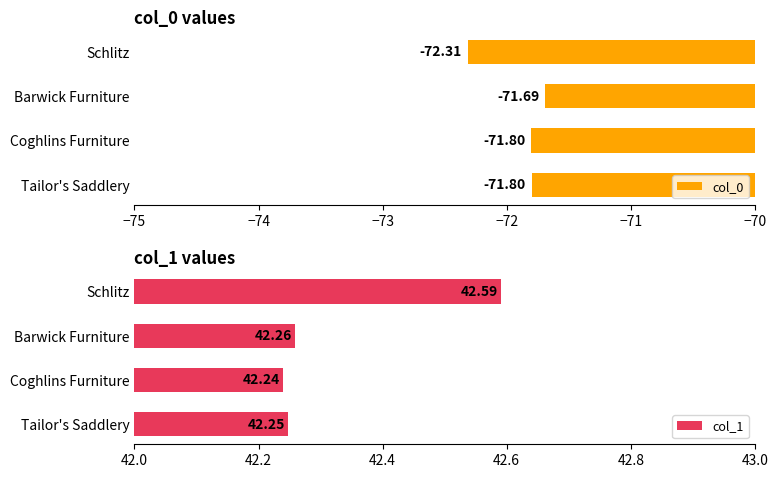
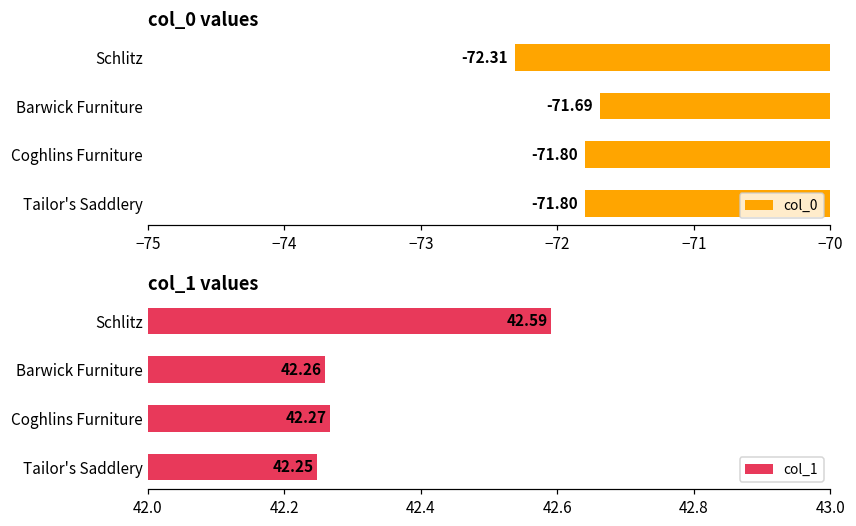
  {
    "col_0 values": {
      "Schlitz": -72.31,
      "Barwick Furniture": -71.69,
      "Coghlins Furniture": -71.80,
      "Tailor's Saddlery": -71.80
    },
    "col_1 values": {
      "Schlitz": 42.59,
      "Barwick Furniture": 42.26,
-     "Coghlins Furniture": 42.24,
+     "Coghlins Furniture": 42.27,
      "Tailor's Saddlery": 42.25
    }
  }
